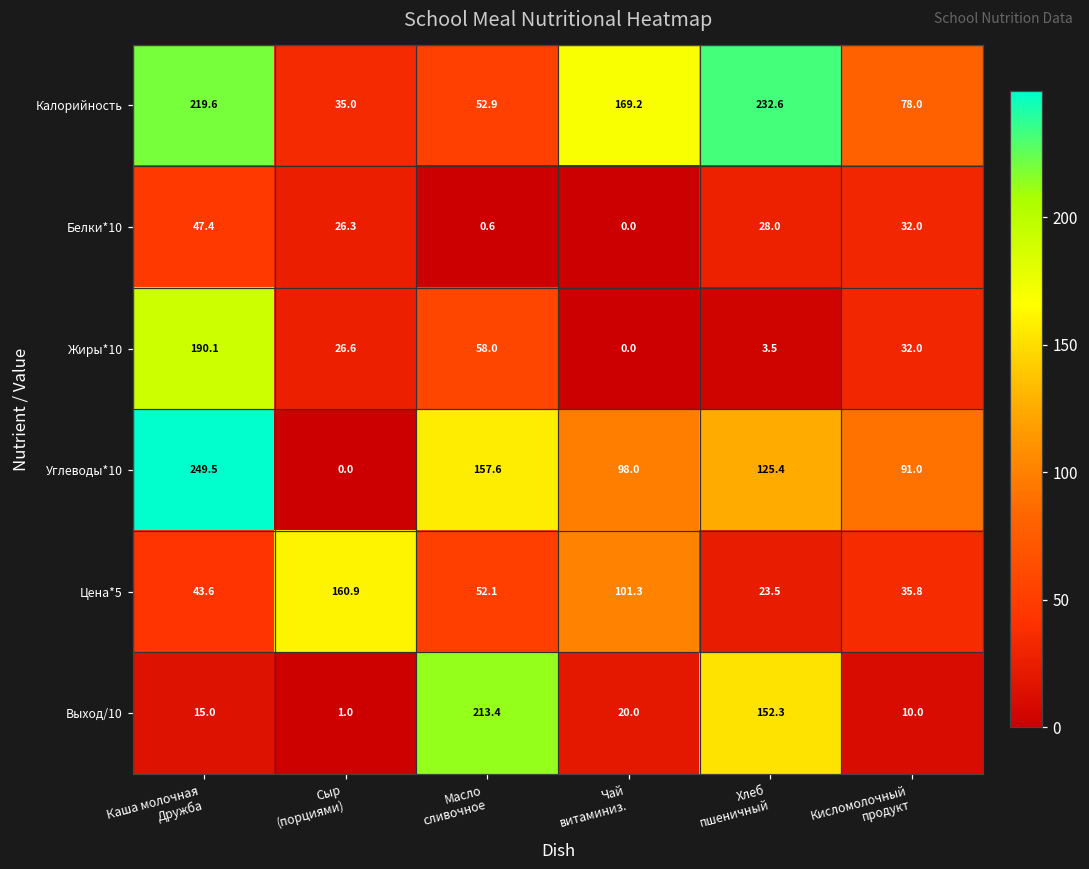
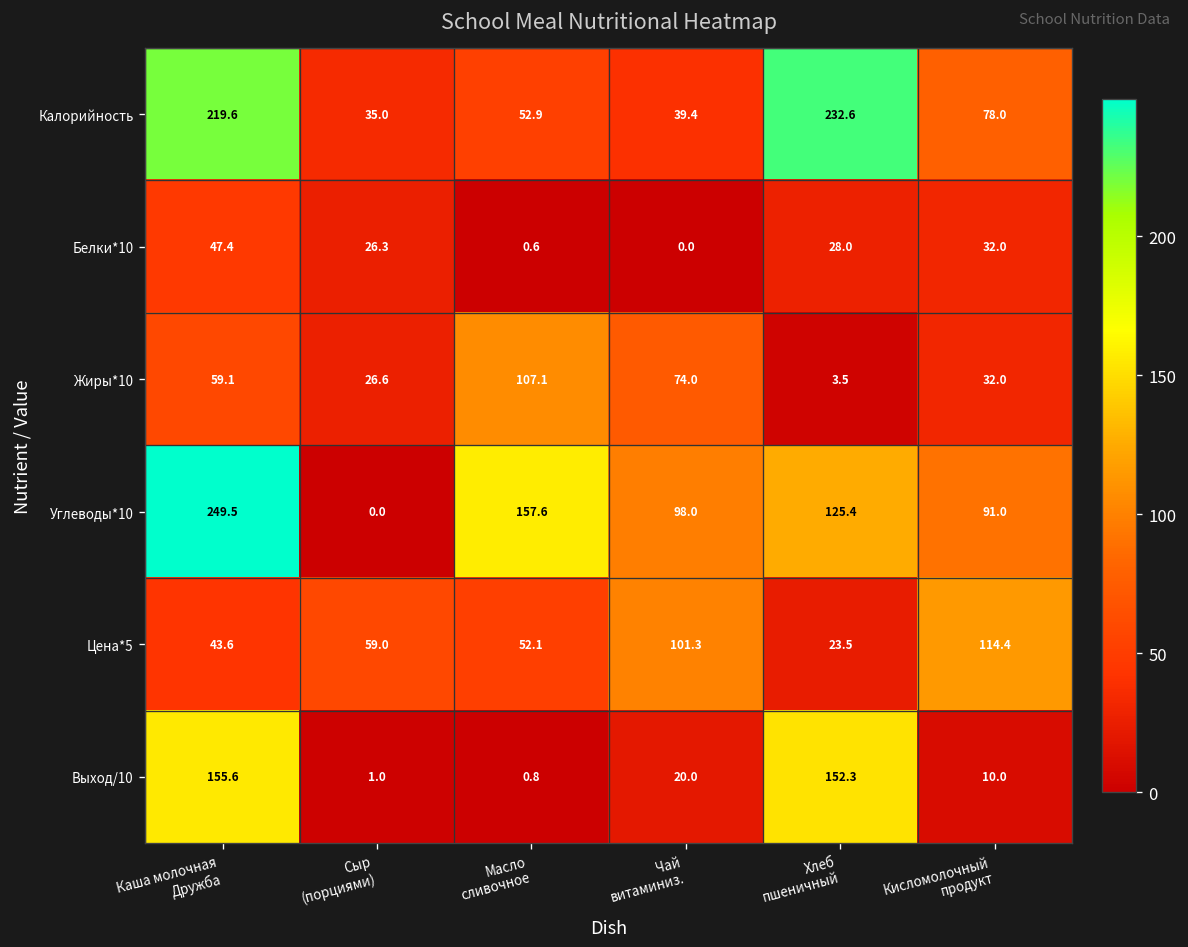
  {
    "Калорийность": {
      "Каша молочная Дружба": 219.6,
      "Сыр (порциями)": 35.0,
      "Масло сливочное": 52.9,
-     "Чай витаминиз.": 169.2,
+     "Чай витаминиз.": 39.4,
      "Хлеб пшеничный": 232.6,
      "Кисломолочный продукт": 78.0
    },
    "Белки*10": {
      "Каша молочная Дружба": 47.4,
      "Сыр (порциями)": 26.3,
      "Масло сливочное": 0.6,
      "Чай витаминиз.": 0.0,
      "Хлеб пшеничный": 28.0,
      "Кисломолочный продукт": 32.0
    },
    "Жиры*10": {
-     "Каша молочная Дружба": 190.1,
+     "Каша молочная Дружба": 59.1,
      "Сыр (порциями)": 26.6,
-     "Масло сливочное": 58.0,
-     "Чай витаминиз.": 0.0,
+     "Масло сливочное": 107.1,
+     "Чай витаминиз.": 74.0,
      "Хлеб пшеничный": 3.5,
      "Кисломолочный продукт": 32.0
    },
    "Углеводы*10": {
      "Каша молочная Дружба": 249.5,
      "Сыр (порциями)": 0.0,
      "Масло сливочное": 157.6,
      "Чай витаминиз.": 98.0,
      "Хлеб пшеничный": 125.4,
      "Кисломолочный продукт": 91.0
    },
    "Цена*5": {
      "Каша молочная Дружба": 43.6,
-     "Сыр (порциями)": 160.9,
+     "Сыр (порциями)": 59.0,
      "Масло сливочное": 52.1,
      "Чай витаминиз.": 101.3,
      "Хлеб пшеничный": 23.5,
-     "Кисломолочный продукт": 35.8
+     "Кисломолочный продукт": 114.4
    },
    "Выход/10": {
-     "Каша молочная Дружба": 15.0,
+     "Каша молочная Дружба": 155.6,
      "Сыр (порциями)": 1.0,
-     "Масло сливочное": 213.4,
+     "Масло сливочное": 0.8,
      "Чай витаминиз.": 20.0,
      "Хлеб пшеничный": 152.3,
      "Кисломолочный продукт": 10.0
    }
  }
